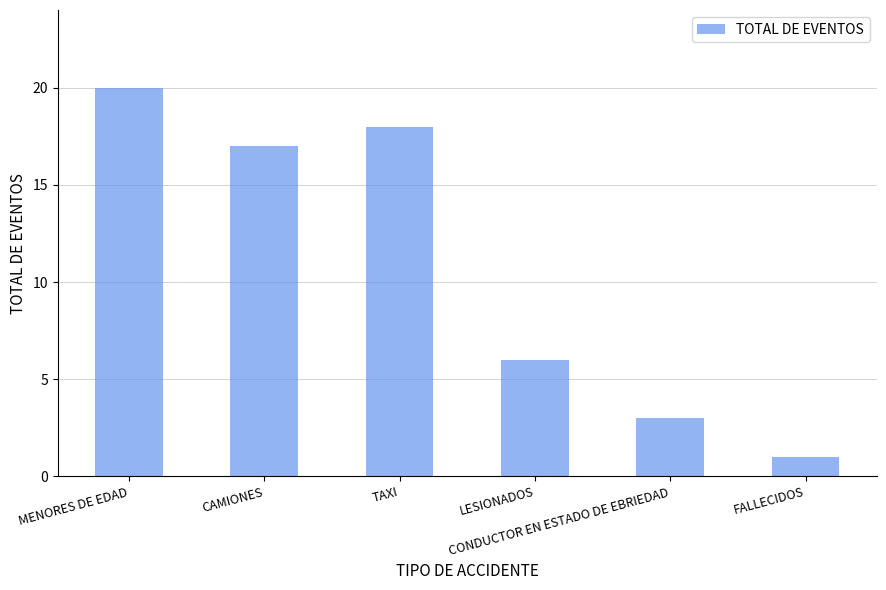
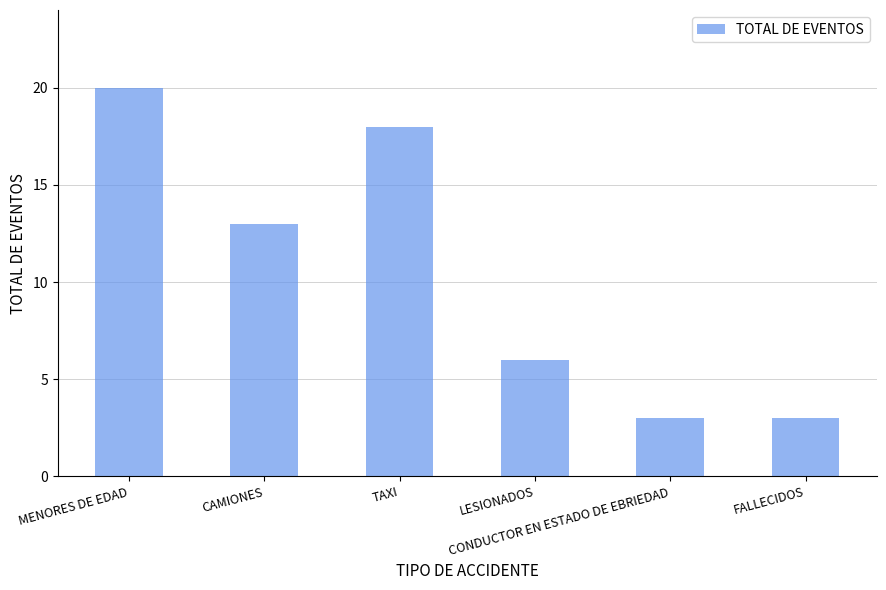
  {
    "MENORES DE EDAD": 20,
-   "CAMIONES": 17,
+   "CAMIONES": 13,
    "TAXI": 18,
    "LESIONADOS": 6,
    "CONDUCTOR EN ESTADO DE EBRIEDAD": 3,
-   "FALLECIDOS": 1
+   "FALLECIDOS": 3
  }
